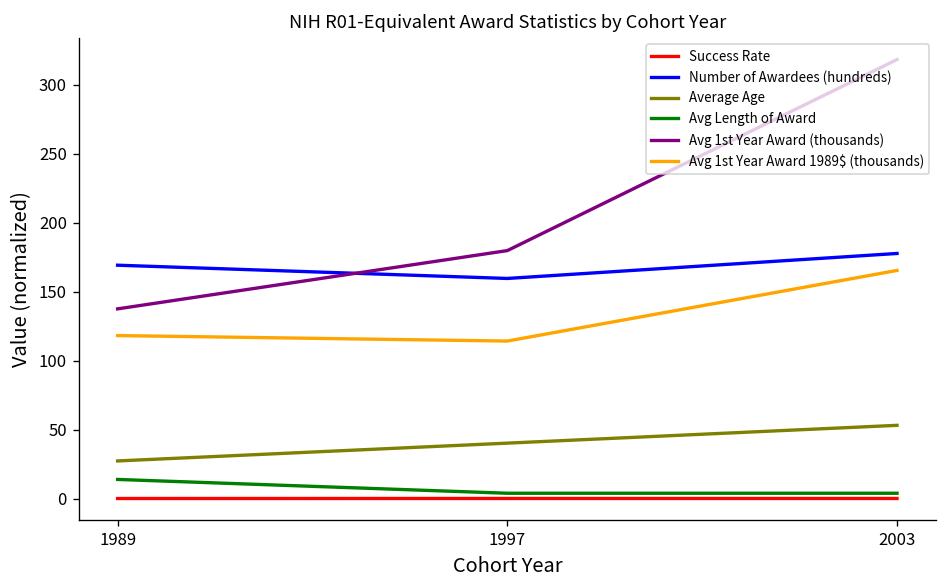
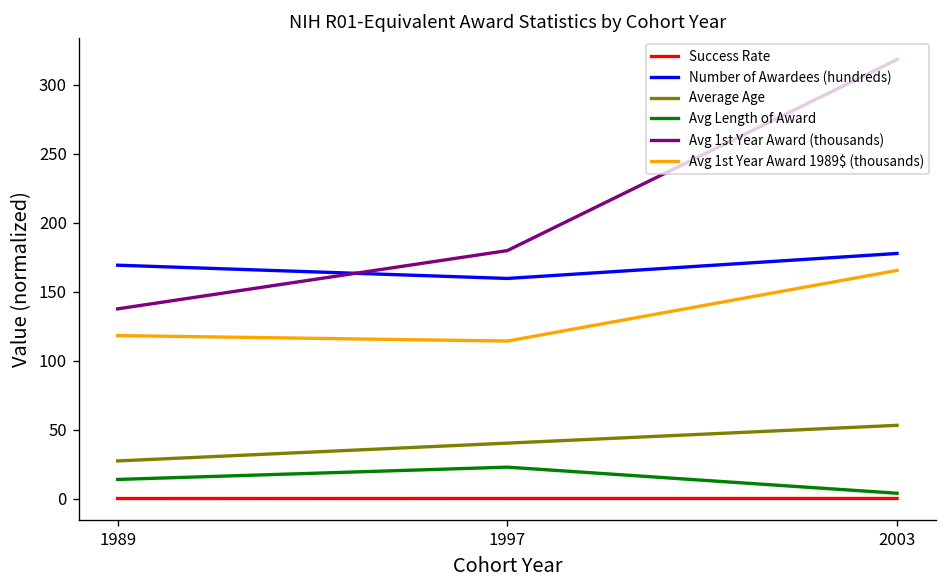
  {
    "Success Rate": {
      "1989": 0,
      "1997": 0,
      "2003": 0
    },
    "Number of Awardees (hundreds)": {
      "1989": 169,
      "1997": 160,
      "2003": 178
    },
    "Average Age": {
      "1989": 28,
      "1997": 40,
      "2003": 53
    },
    "Avg Length of Award": {
      "1989": 14,
-     "1997": 4,
+     "1997": 23,
      "2003": 4
    },
    "Avg 1st Year Award (thousands)": {
      "1989": 138,
      "1997": 180
    },
    "Avg 1st Year Award 1989$ (thousands)": {
      "1989": 118,
      "1997": 114,
      "2003": 166
    }
  }
